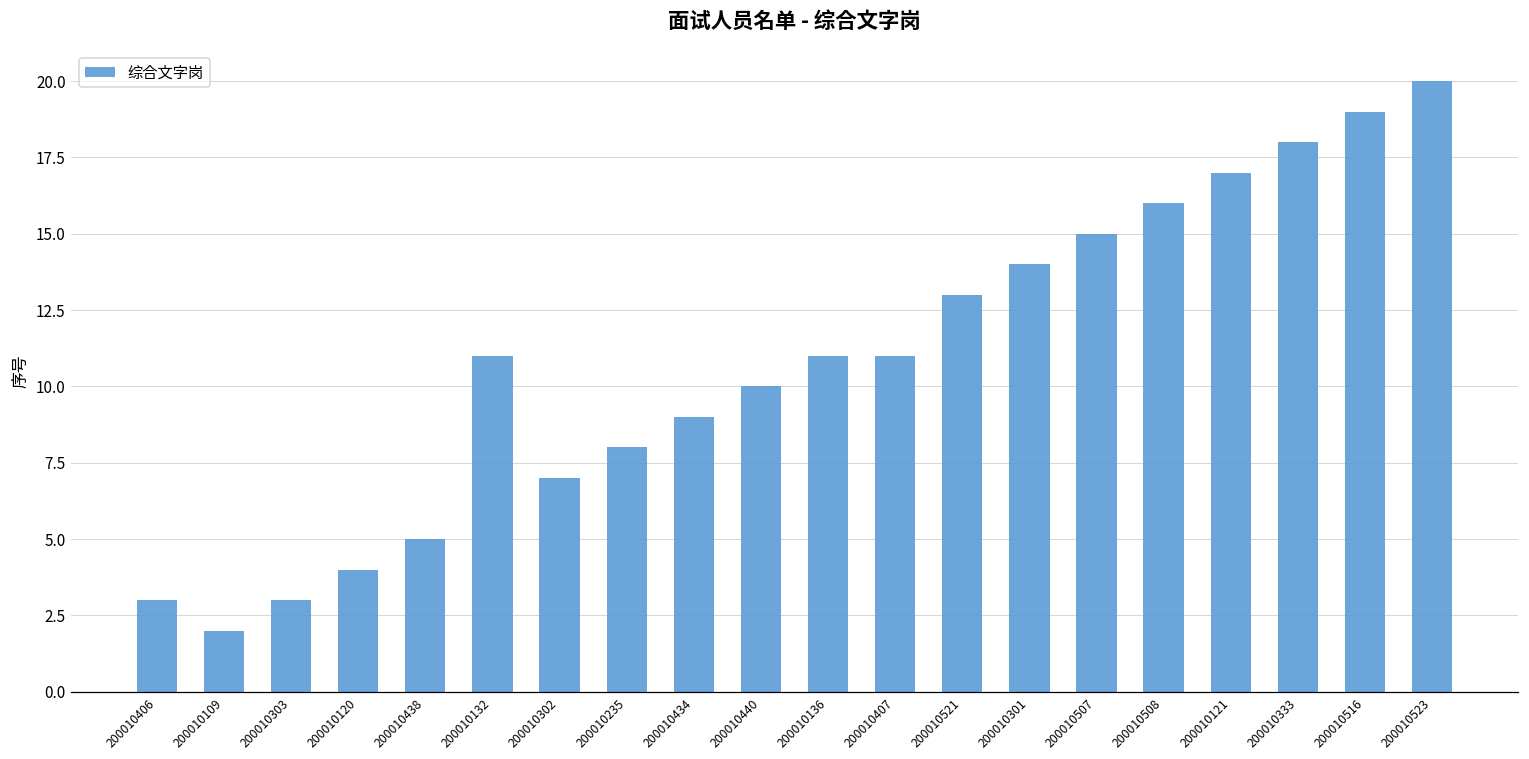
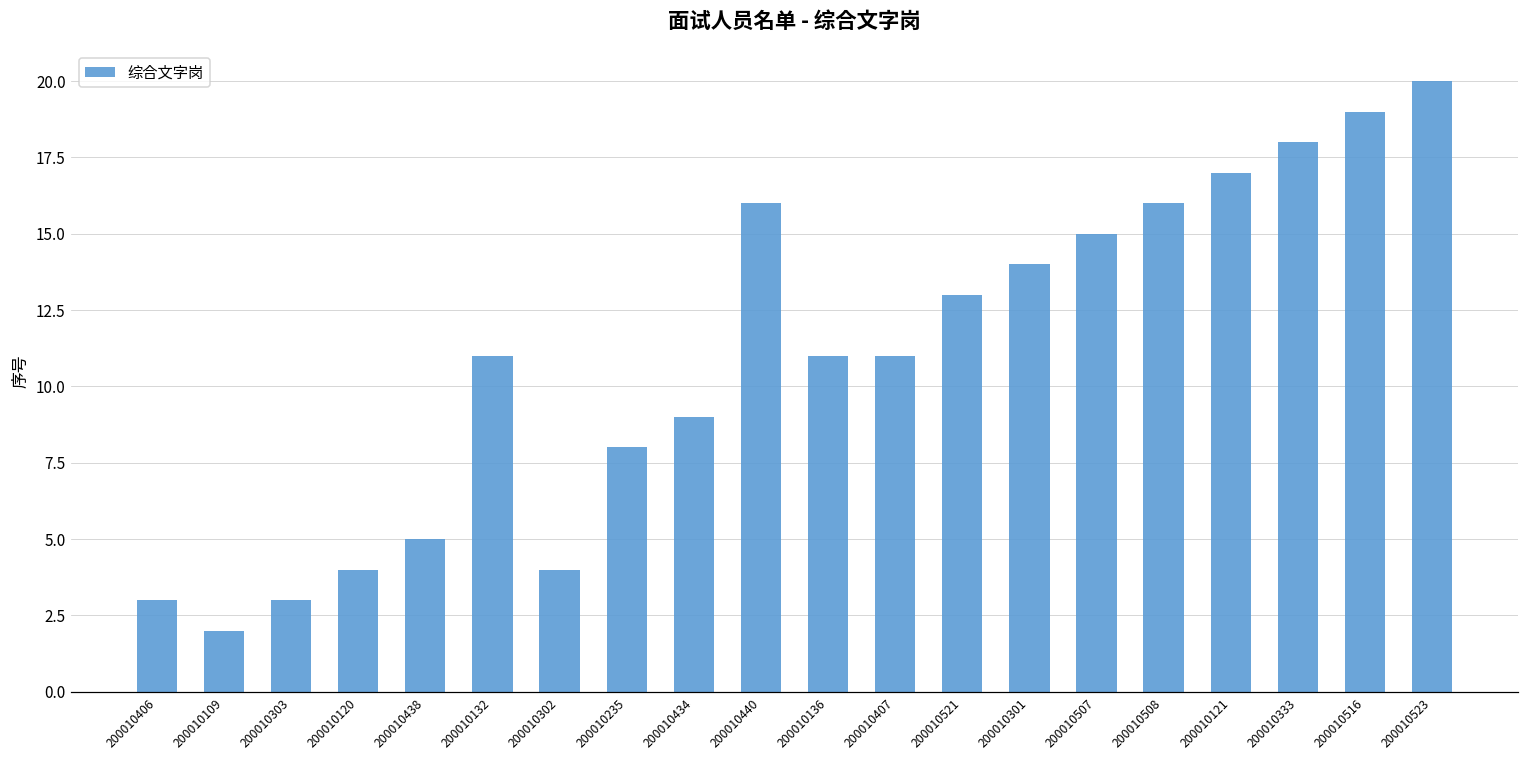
  {
    "200010406": 3,
    "200010109": 2,
    "200010303": 3,
    "200010120": 4,
    "200010438": 5,
    "200010132": 11,
-   "200010302": 7,
+   "200010302": 4,
    "200010235": 8,
    "200010434": 9,
-   "200010440": 10,
+   "200010440": 16,
    "200010136": 11,
    "200010407": 11,
    "200010521": 13,
    "200010301": 14,
    "200010507": 15,
    "200010508": 16,
    "200010121": 17,
    "200010333": 18,
    "200010516": 19,
    "200010523": 20
  }
